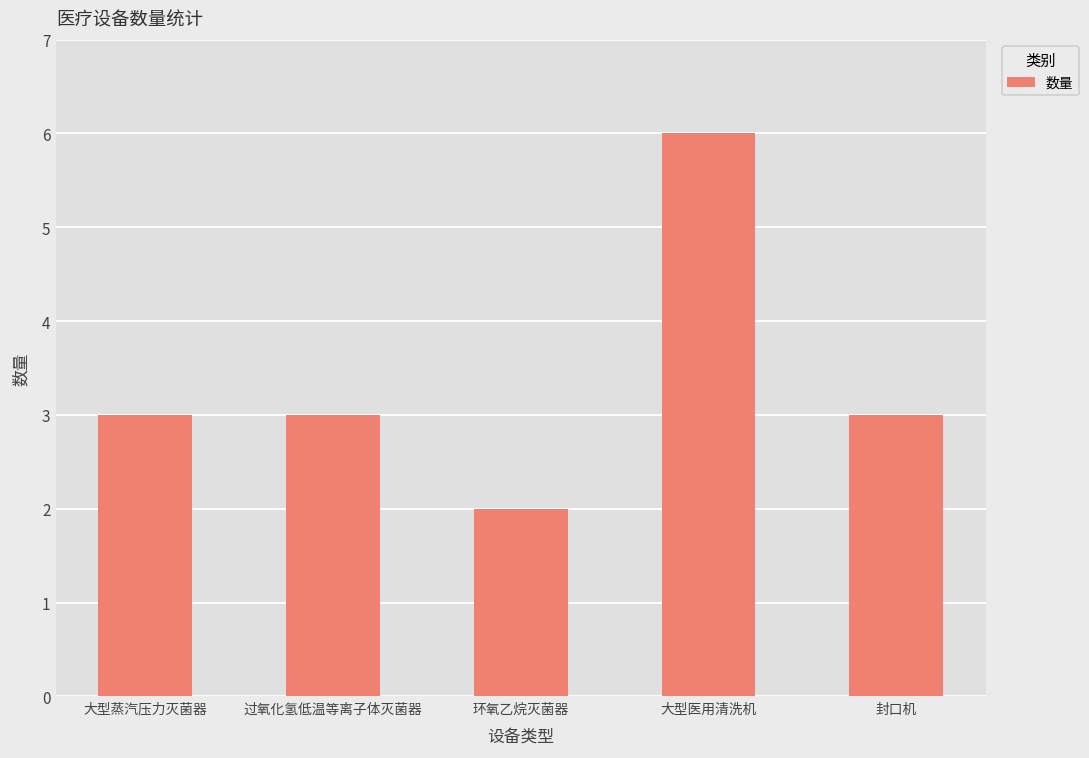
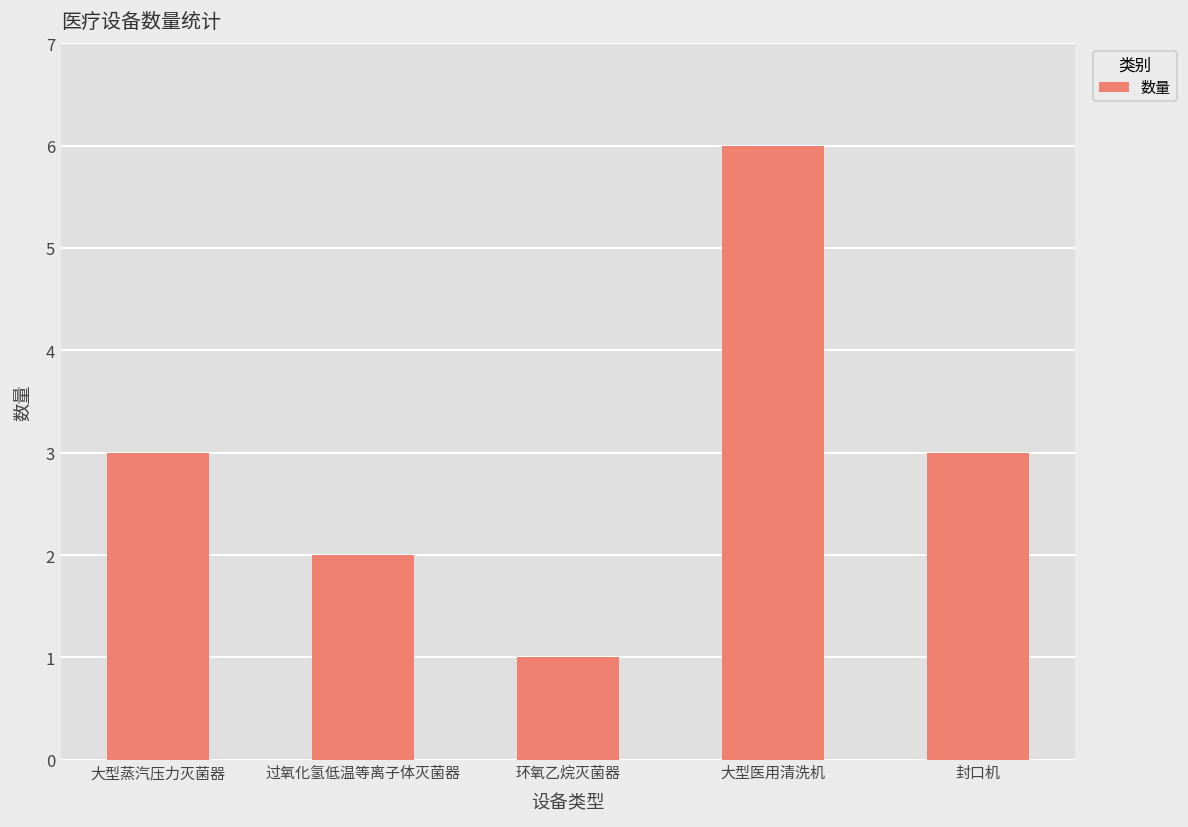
  {
    "大型蒸汽压力灭菌器": 3,
-   "过氧化氢低温等离子体灭菌器": 3,
-   "环氧乙烷灭菌器": 2,
+   "过氧化氢低温等离子体灭菌器": 2,
+   "环氧乙烷灭菌器": 1,
    "大型医用清洗机": 6,
    "封口机": 3
  }
